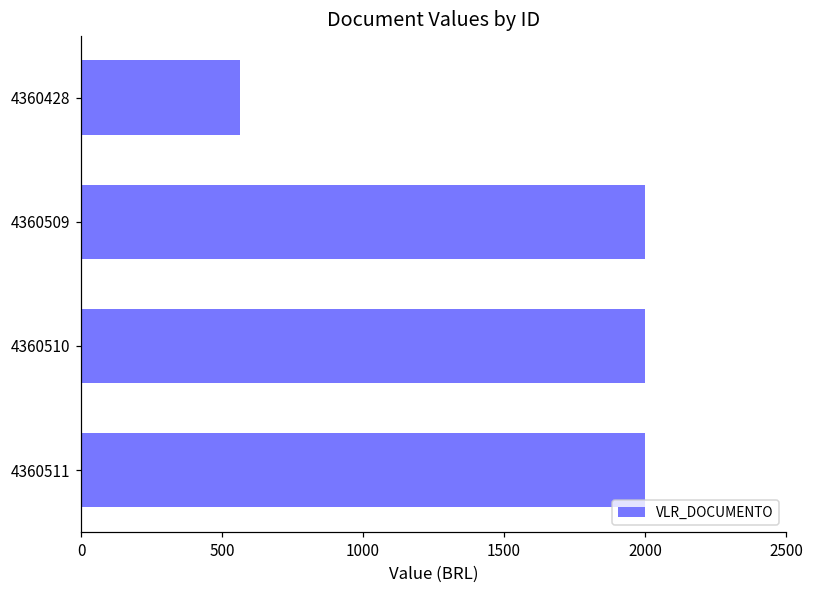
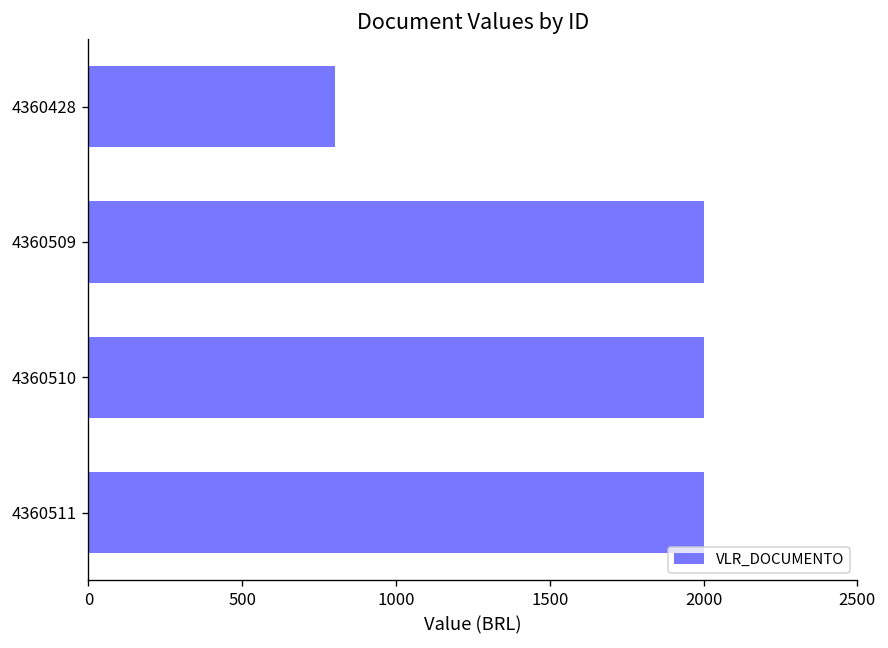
  {
-   "4360428": 570,
+   "4360428": 800,
    "4360509": 2000,
    "4360510": 2000,
    "4360511": 2000
  }
